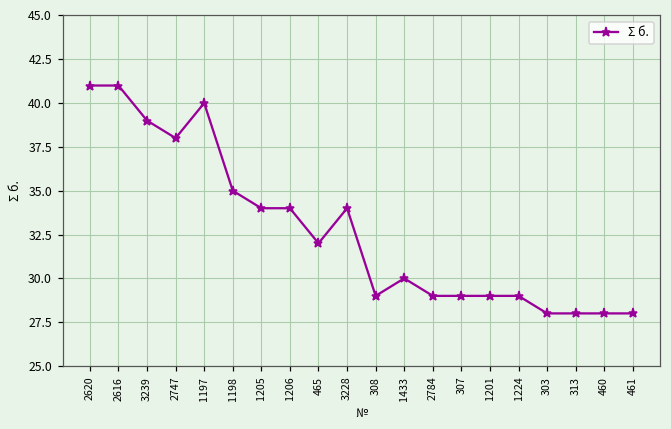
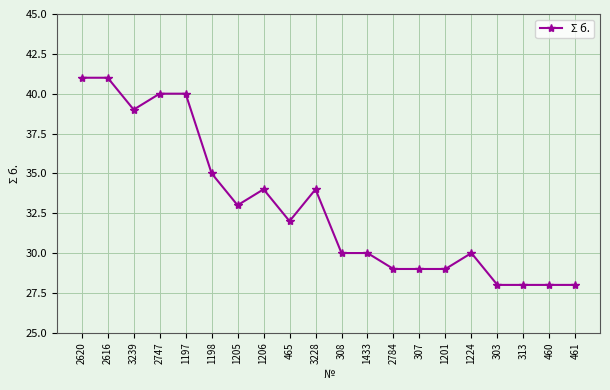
  {
    "2620": 41,
    "2616": 41,
    "3239": 39,
-   "2747": 38,
+   "2747": 40,
    "1197": 40,
    "1198": 35,
-   "1205": 34,
+   "1205": 33,
    "1206": 34,
    "465": 32,
    "3228": 34,
-   "308": 29,
+   "308": 30,
    "1433": 30,
    "2784": 29,
    "307": 29,
    "1201": 29,
-   "1224": 29,
+   "1224": 30,
    "303": 28,
    "313": 28,
    "460": 28,
    "461": 28
  }
